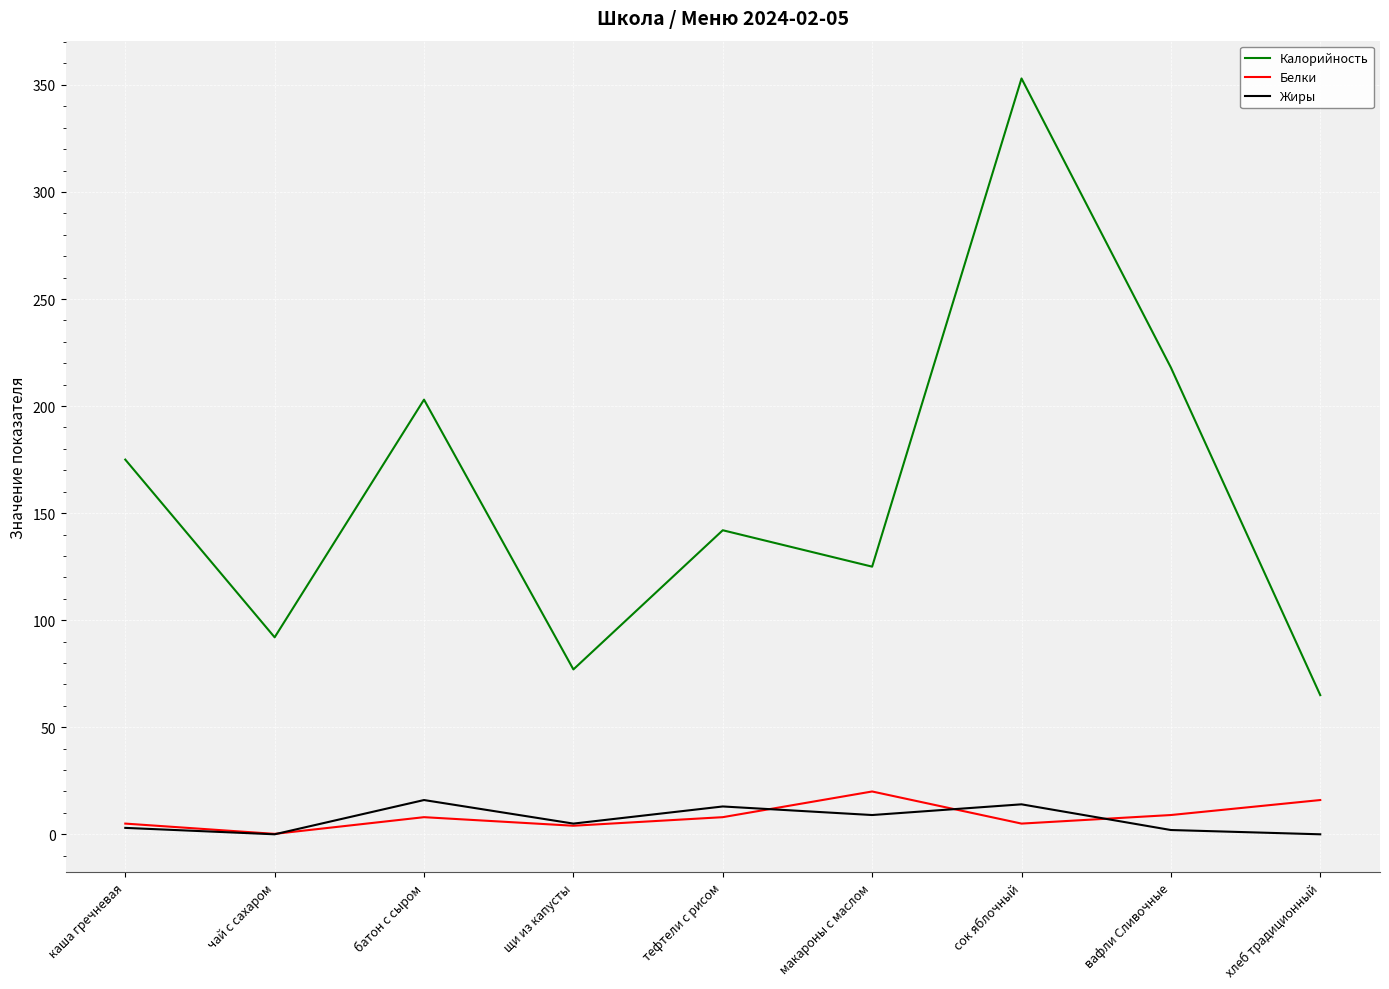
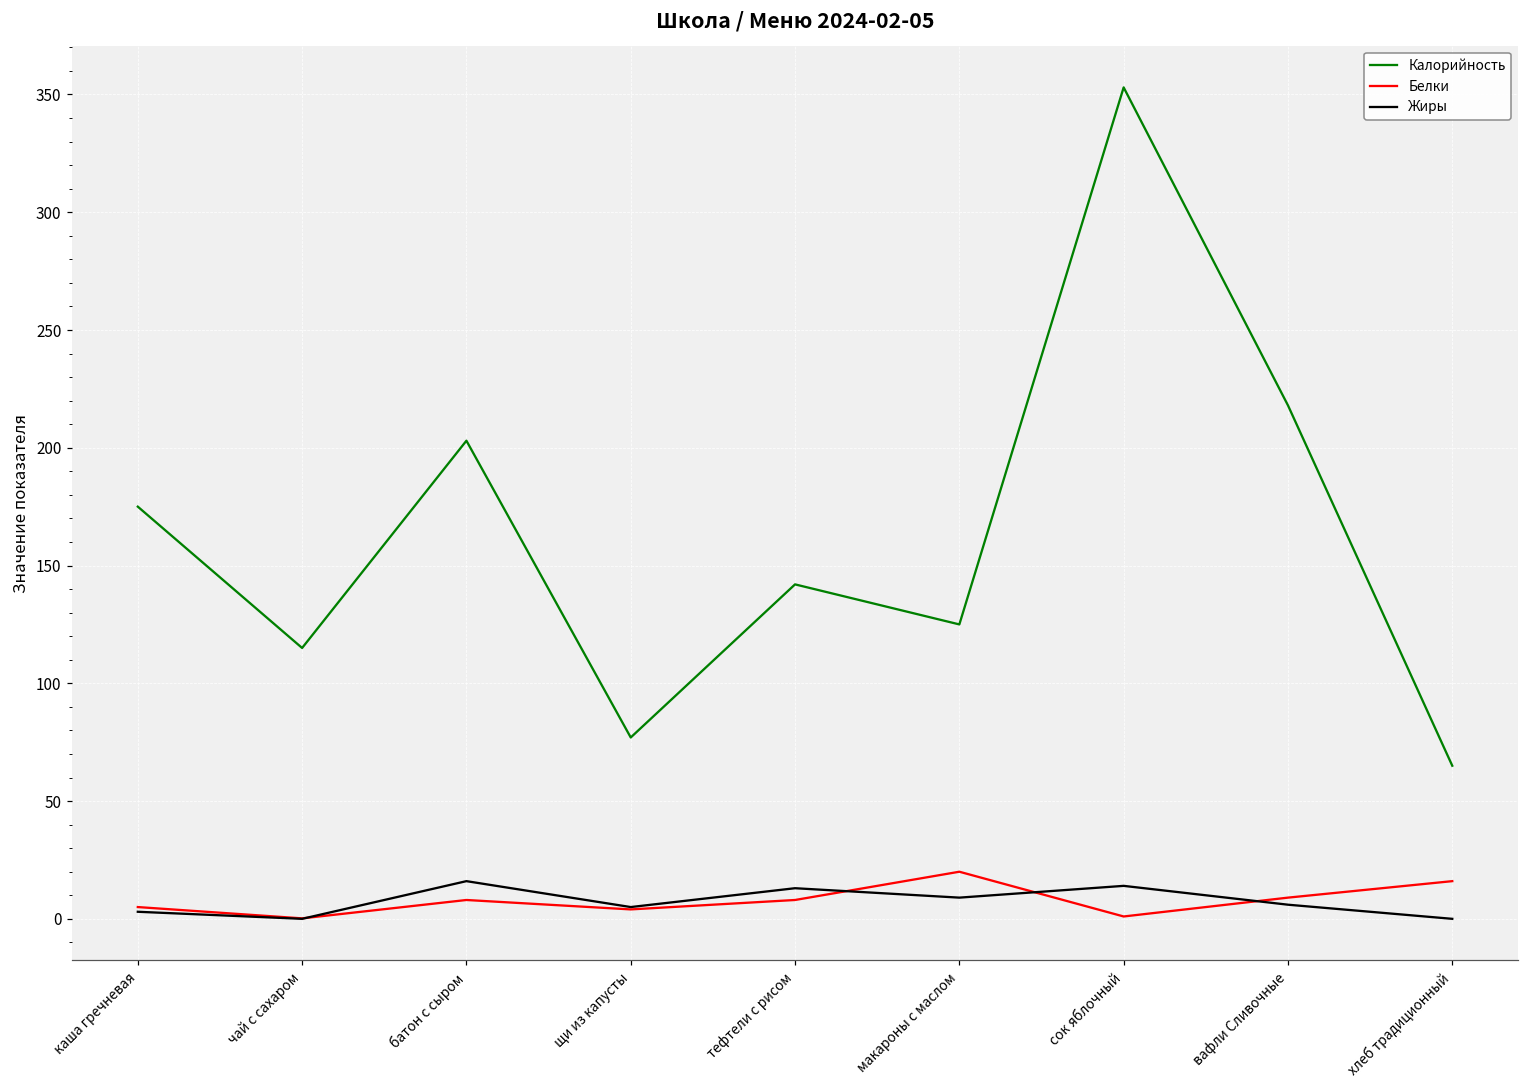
  {
    "Калорийность": {
      "каша гречневая": 175,
-     "чай с сахаром": 92,
+     "чай с сахаром": 115,
      "батон с сыром": 203,
      "щи из капусты": 77,
      "тефтели с рисом": 142,
      "макароны с маслом": 125,
      "сок яблочный": 353,
      "вафли Сливочные": 218,
      "хлеб традиционный": 65
    },
    "Белки": {
      "каша гречневая": 5,
      "батон с сыром": 8,
      "тефтели с рисом": 8,
      "макароны с маслом": 20,
-     "сок яблочный": 5,
+     "сок яблочный": 1,
      "вафли Сливочные": 9,
      "хлеб традиционный": 16
    },
    "Жиры": {
      "каша гречневая": 3,
      "батон с сыром": 16,
      "тефтели с рисом": 13,
      "макароны с маслом": 9,
      "сок яблочный": 14,
-     "вафли Сливочные": 2,
+     "вафли Сливочные": 6,
      "хлеб традиционный": 0
    }
  }
